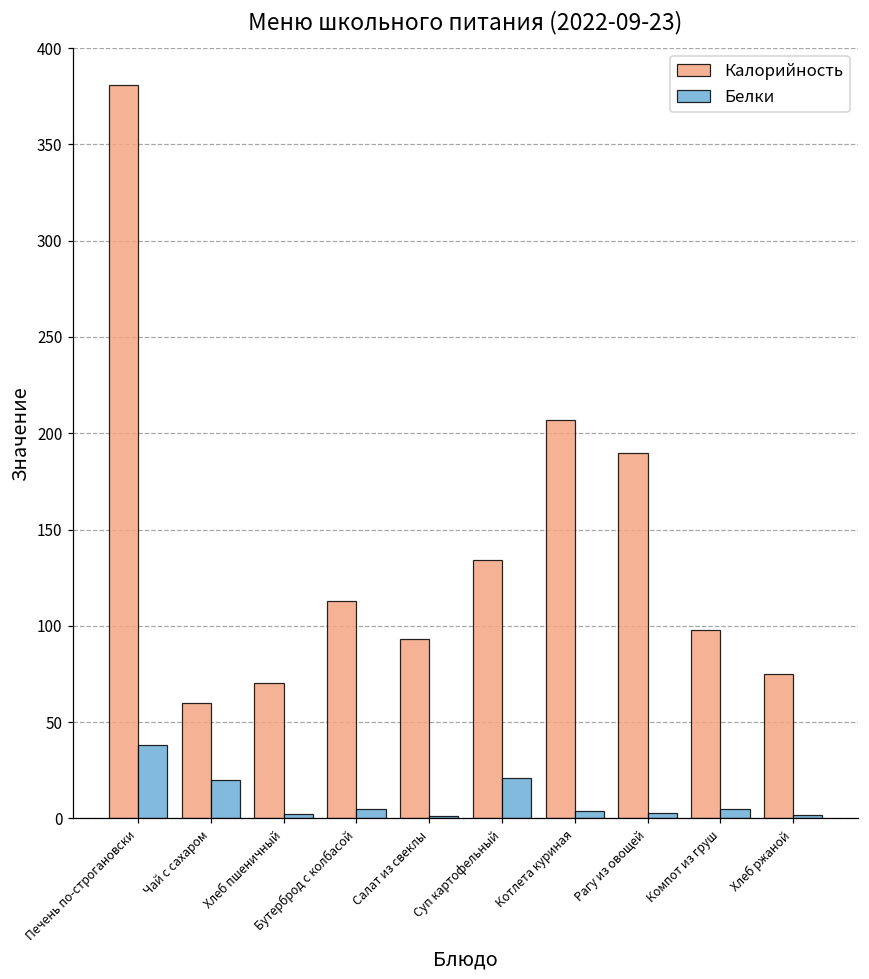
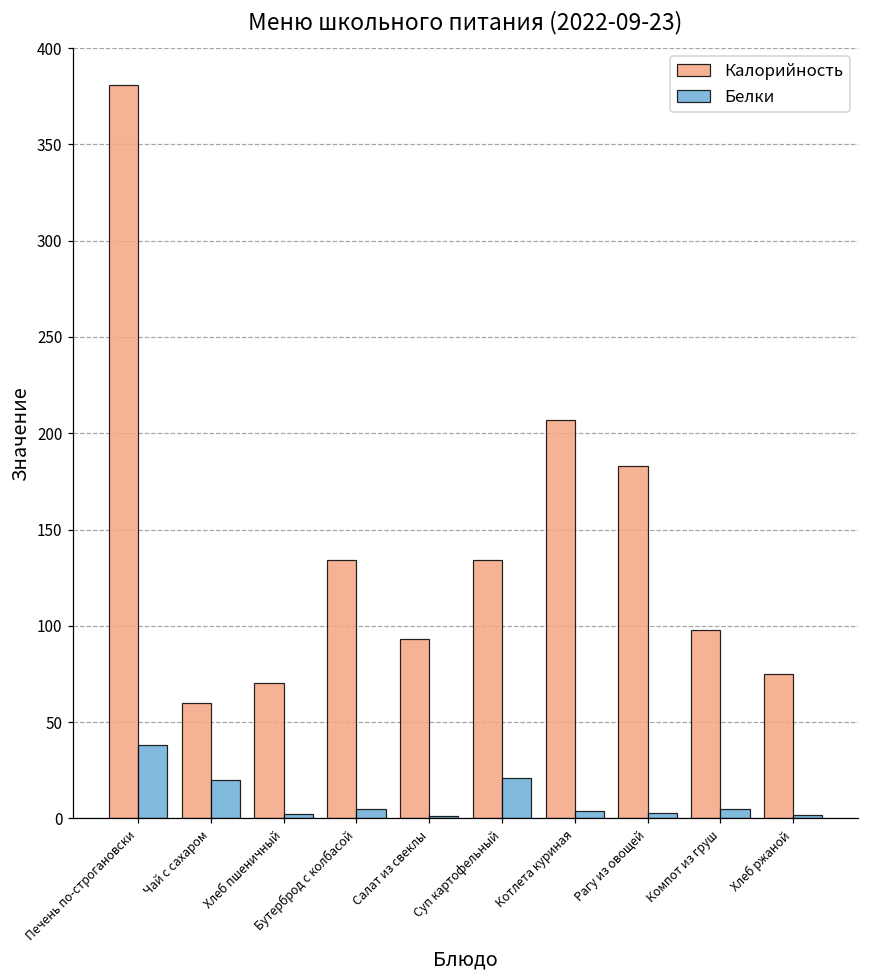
  {
    "Калорийность": {
      "Печень по-строгановски": 381,
      "Чай с сахаром": 60,
      "Хлеб пшеничный": 70,
-     "Бутерброд с колбасой": 113,
+     "Бутерброд с колбасой": 134,
      "Салат из свеклы": 93,
      "Суп картофельный": 134,
      "Котлета куриная": 207,
-     "Рагу из овощей": 190,
+     "Рагу из овощей": 183,
      "Компот из груш": 98,
      "Хлеб ржаной": 75
    },
    "Белки": {
      "Печень по-строгановски": 38,
      "Чай с сахаром": 20,
      "Хлеб пшеничный": 2,
      "Бутерброд с колбасой": 5,
      "Суп картофельный": 21,
      "Котлета куриная": 4,
      "Рагу из овощей": 3,
      "Компот из груш": 5,
      "Хлеб ржаной": 2
    }
  }
